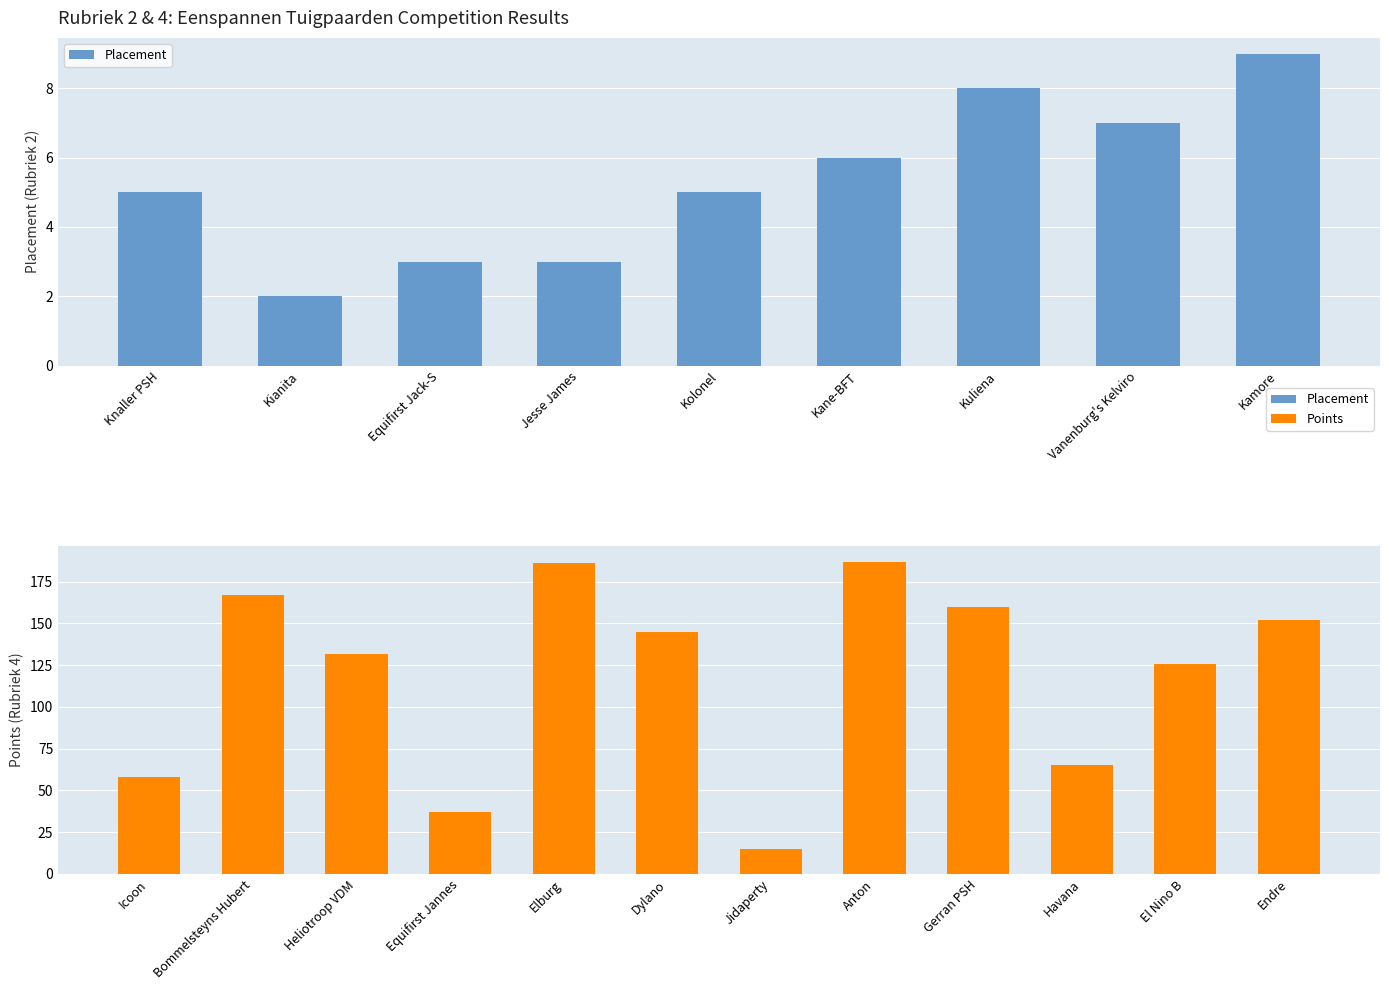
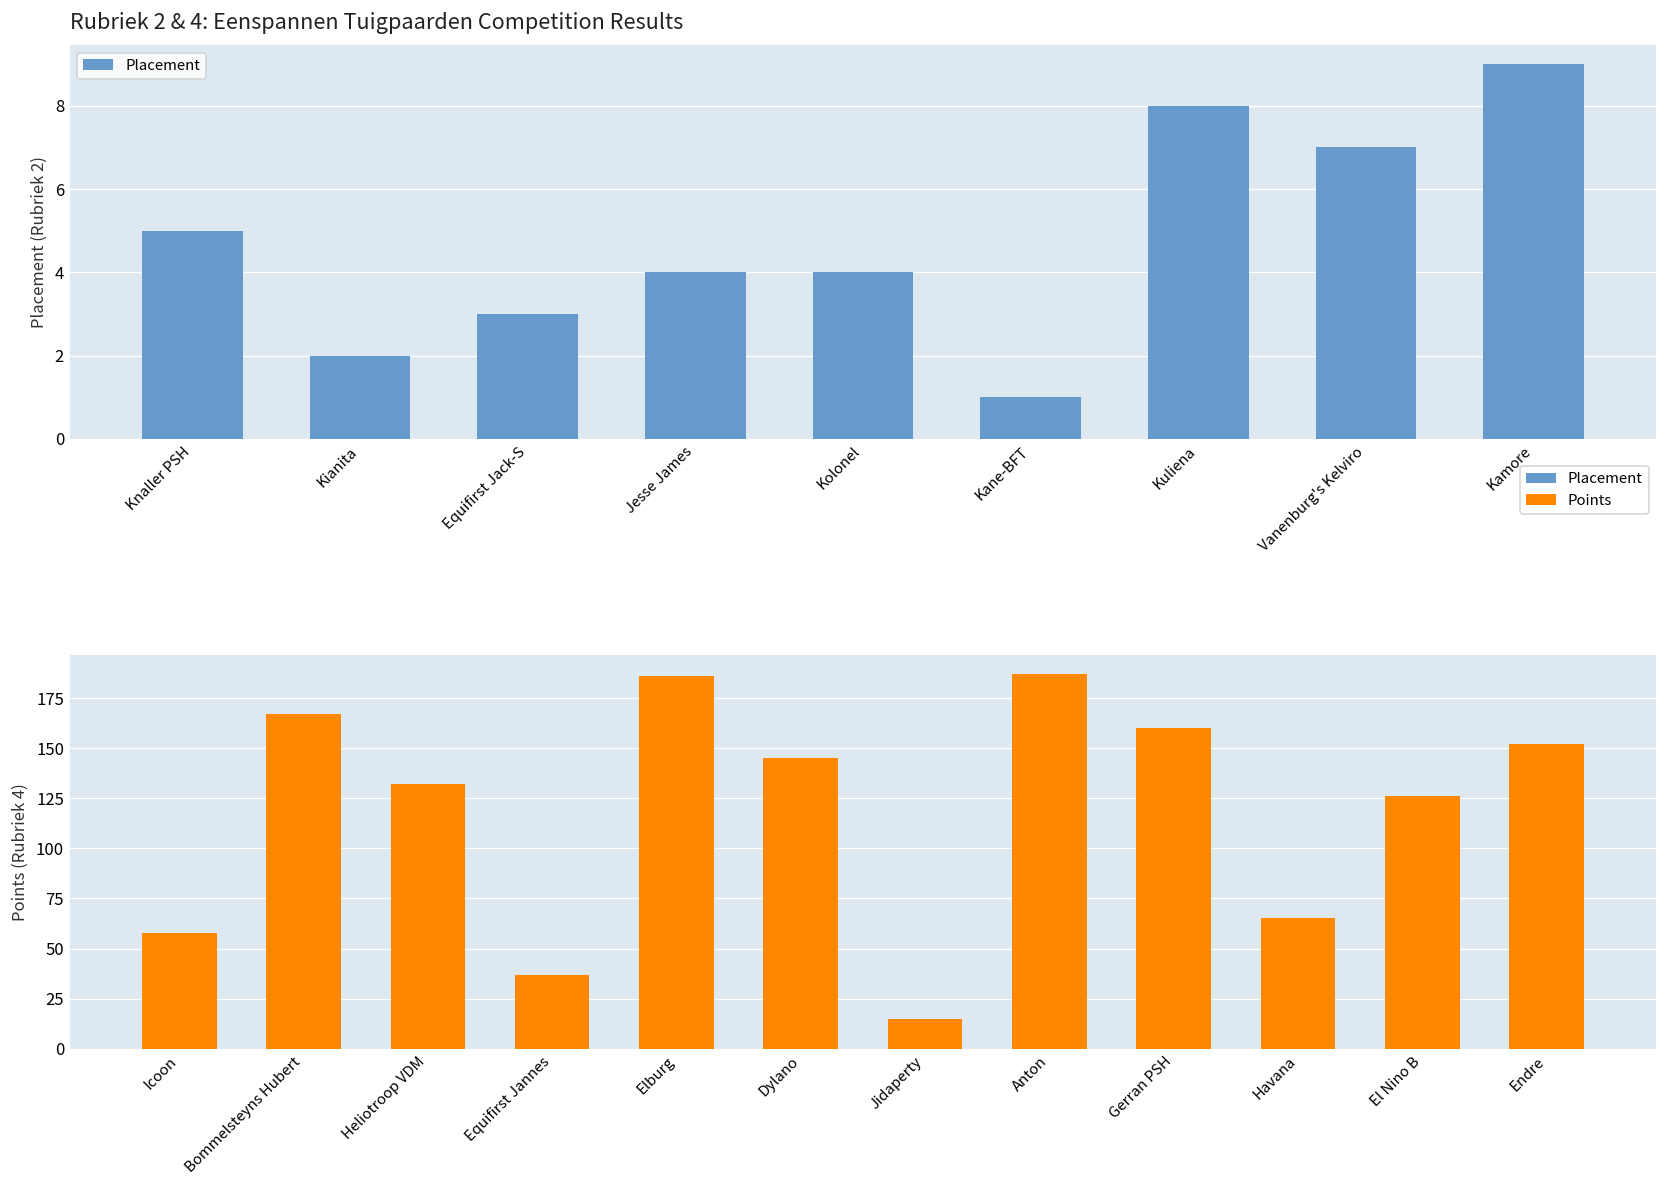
  {
    "Rubriek 2 & 4: Eenspannen Tuigpaarden Competition Results": {
      "Knaller PSH": 5,
      "Kianita": 2,
      "Equifirst Jack-S": 3,
-     "Jesse James": 3,
-     "Kolonel": 5,
-     "Kane-BFT": 6,
+     "Jesse James": 4,
+     "Kolonel": 4,
+     "Kane-BFT": 1,
      "Kuliena": 8,
      "Vanenburg's Kelviro": 7,
      "Kamore": 9
    }
  }
